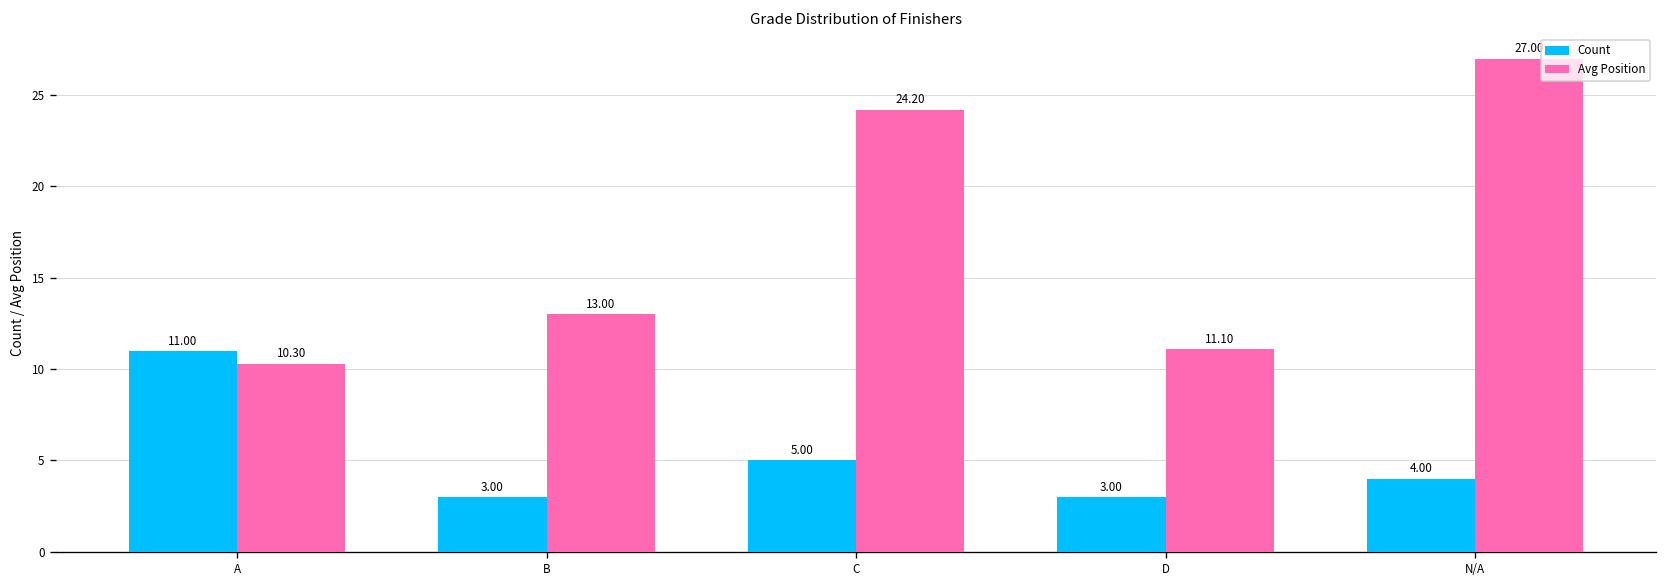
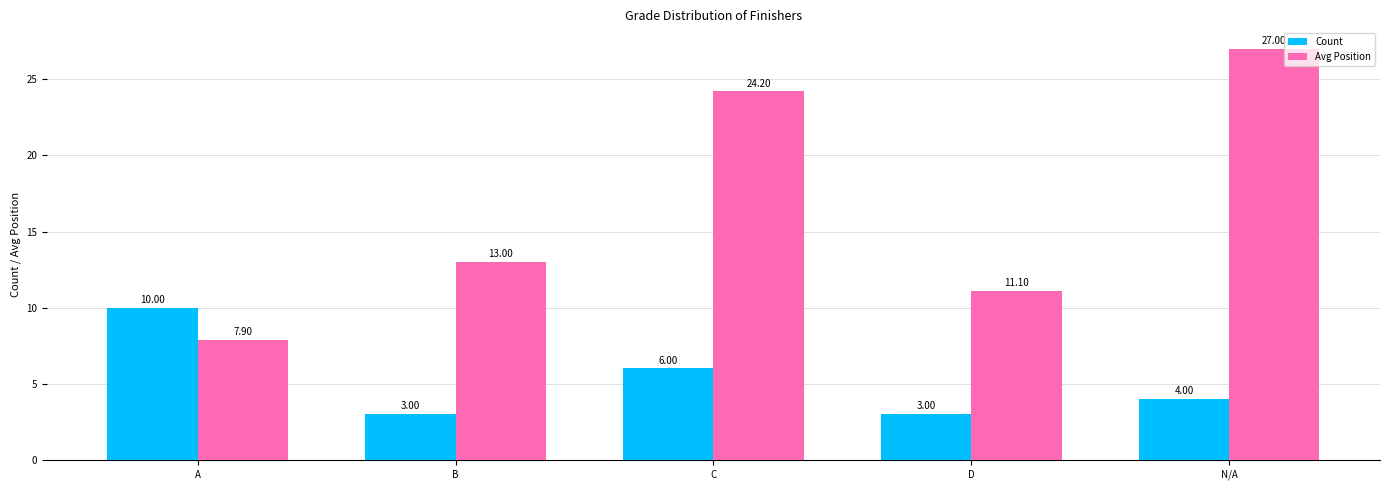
  {
    "Count": {
-     "A": 11.00,
+     "A": 10.00,
      "B": 3.00,
-     "C": 5.00,
+     "C": 6.00,
      "D": 3.00,
      "N/A": 4.00
    },
    "Avg Position": {
-     "A": 10.30,
+     "A": 7.90,
      "B": 13.00,
      "C": 24.20,
      "D": 11.10
    }
  }
